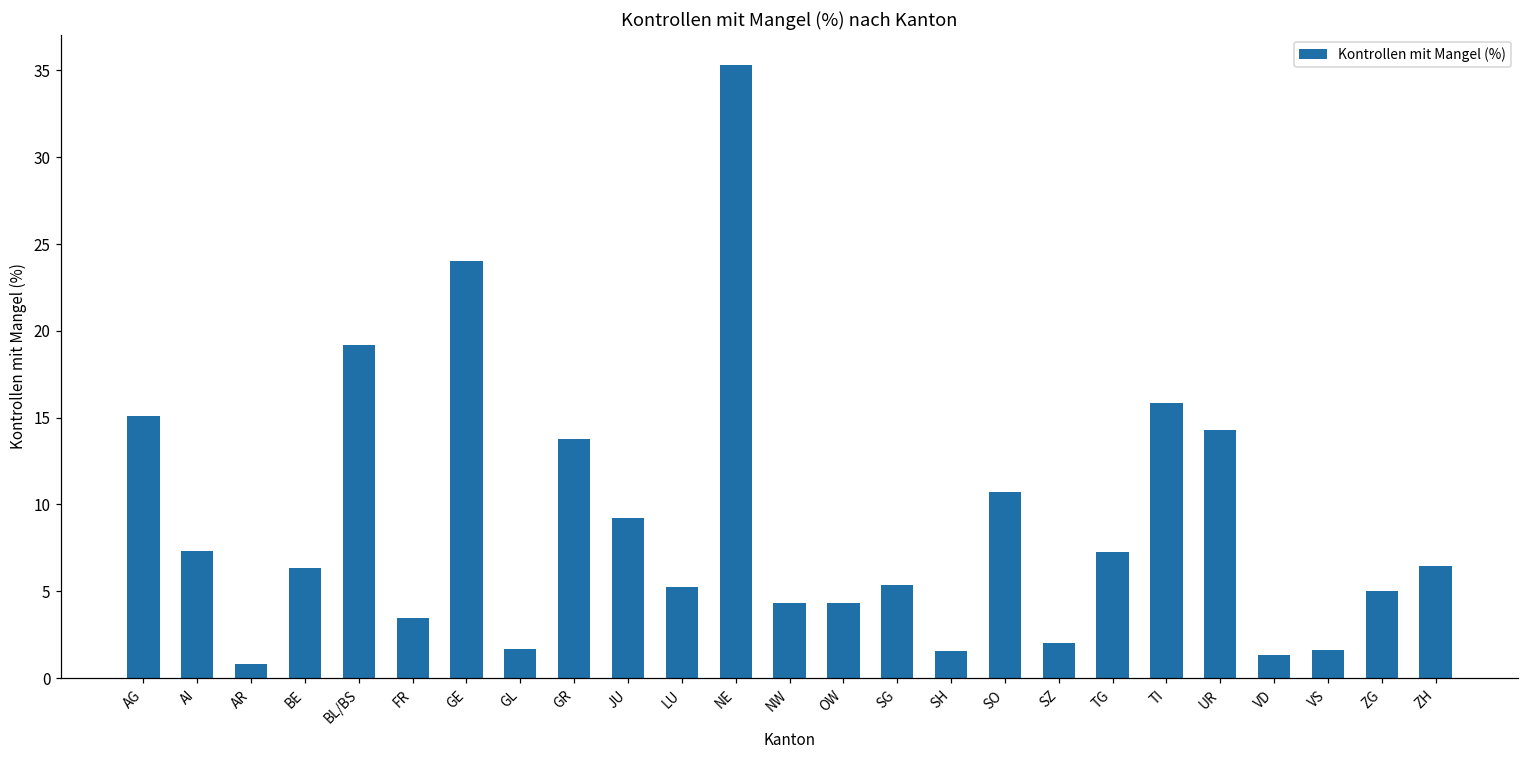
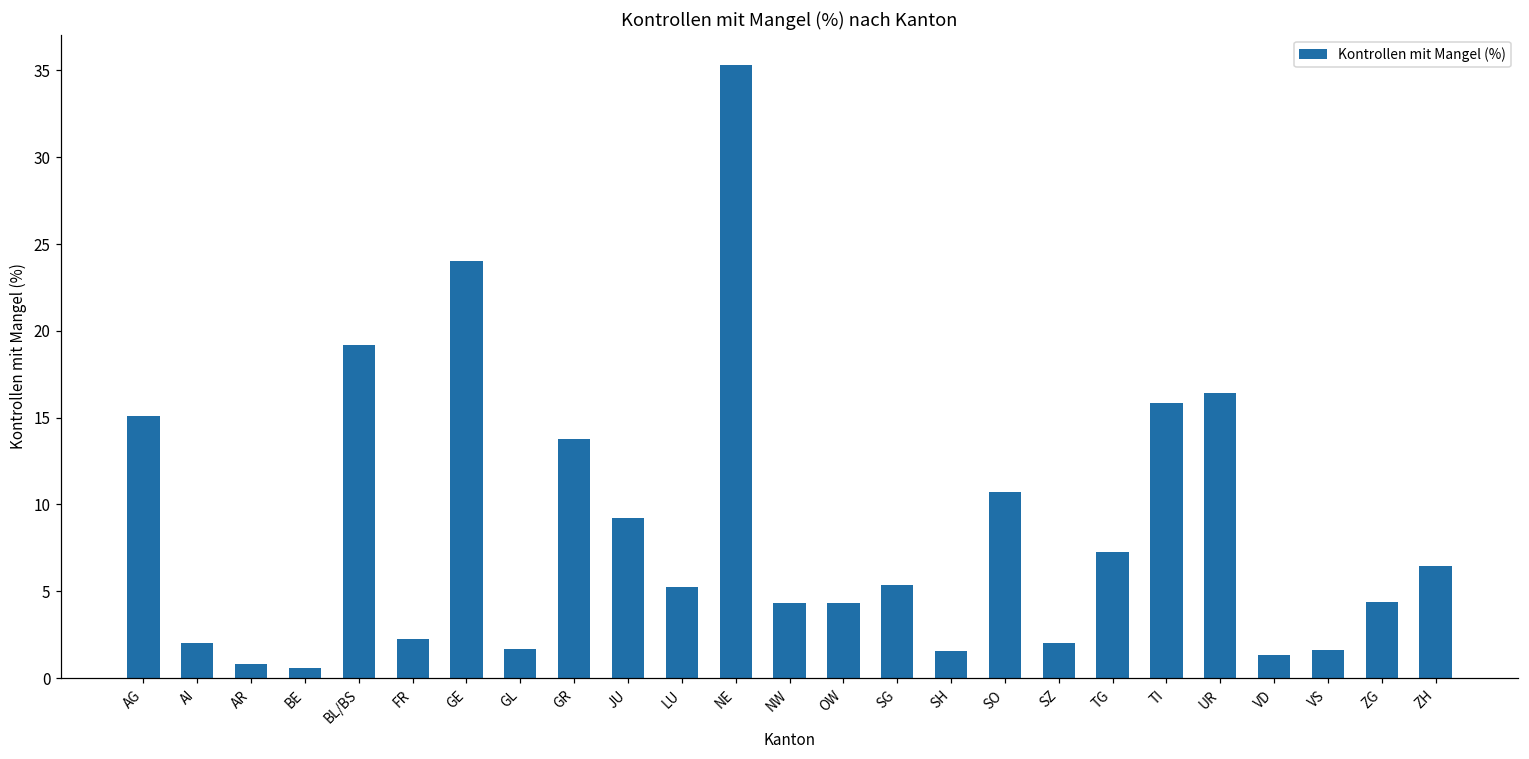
  {
    "AG": 15.1,
-   "AI": 7.3,
+   "AI": 2.0,
    "AR": 0.8,
-   "BE": 6.3,
+   "BE": 0.6,
    "BL/BS": 19.2,
-   "FR": 3.4,
+   "FR": 2.2,
    "GE": 24.0,
    "GL": 1.7,
    "GR": 13.8,
    "JU": 9.2,
    "LU": 5.3,
    "NE": 35.3,
    "NW": 4.3,
    "OW": 4.3,
    "SG": 5.4,
    "SH": 1.6,
    "SO": 10.7,
    "SZ": 2.0,
    "TG": 7.2,
    "TI": 15.8,
-   "UR": 14.3,
+   "UR": 16.4,
    "VD": 1.3,
    "VS": 1.6,
-   "ZG": 5.0,
+   "ZG": 4.4,
    "ZH": 6.4
  }
